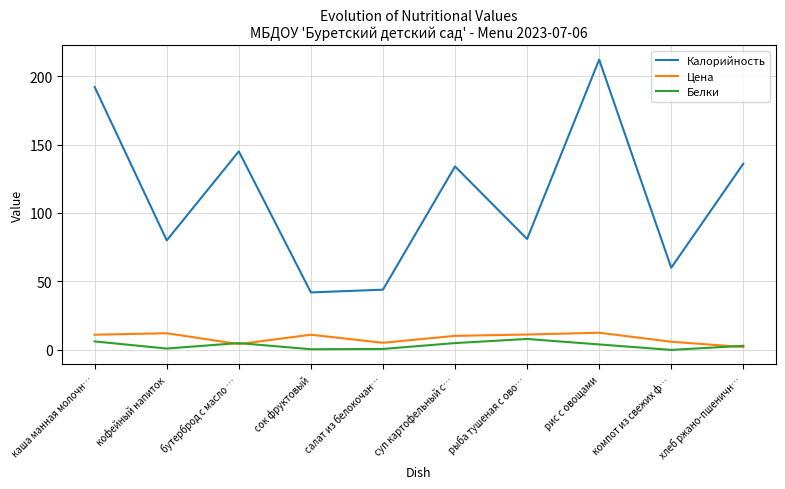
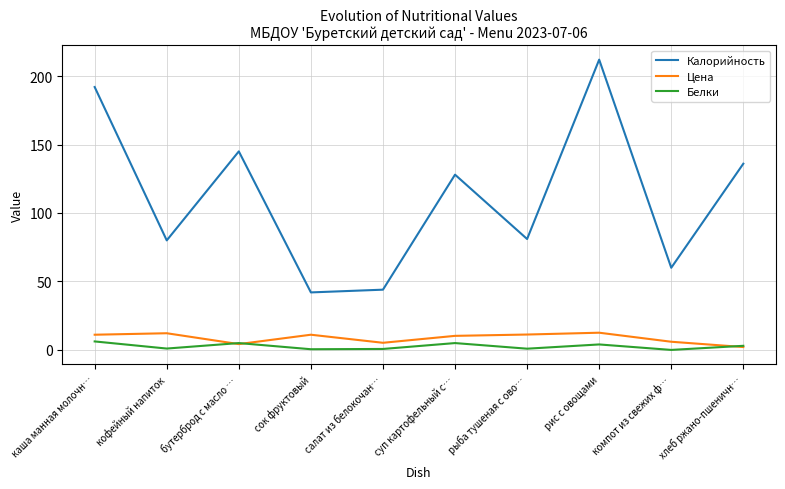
  {
    "Калорийность": {
      "каша манная молочн…": 192,
      "кофейный напиток": 80,
      "бутерброд с масло …": 145,
      "сок фруктовый": 42,
      "салат из белокочан…": 44,
-     "суп картофельный с…": 134,
+     "суп картофельный с…": 128,
      "рыба тушеная с ово…": 81,
      "рис с овощами": 212,
      "компот из свежих ф…": 60,
      "хлеб ржано-пшеничн…": 136
    },
    "Цена": {
      "каша манная молочн…": 11,
      "кофейный напиток": 12,
      "сок фруктовый": 11,
      "салат из белокочан…": 5,
      "суп картофельный с…": 10,
      "рыба тушеная с ово…": 11,
      "рис с овощами": 13,
      "компот из свежих ф…": 6
    },
    "Белки": {
      "каша манная молочн…": 6,
      "кофейный напиток": 1,
      "сок фруктовый": 1,
      "салат из белокочан…": 1,
      "суп картофельный с…": 5,
-     "рыба тушеная с ово…": 8,
+     "рыба тушеная с ово…": 1,
      "рис с овощами": 4,
      "компот из свежих ф…": 0
    }
  }
